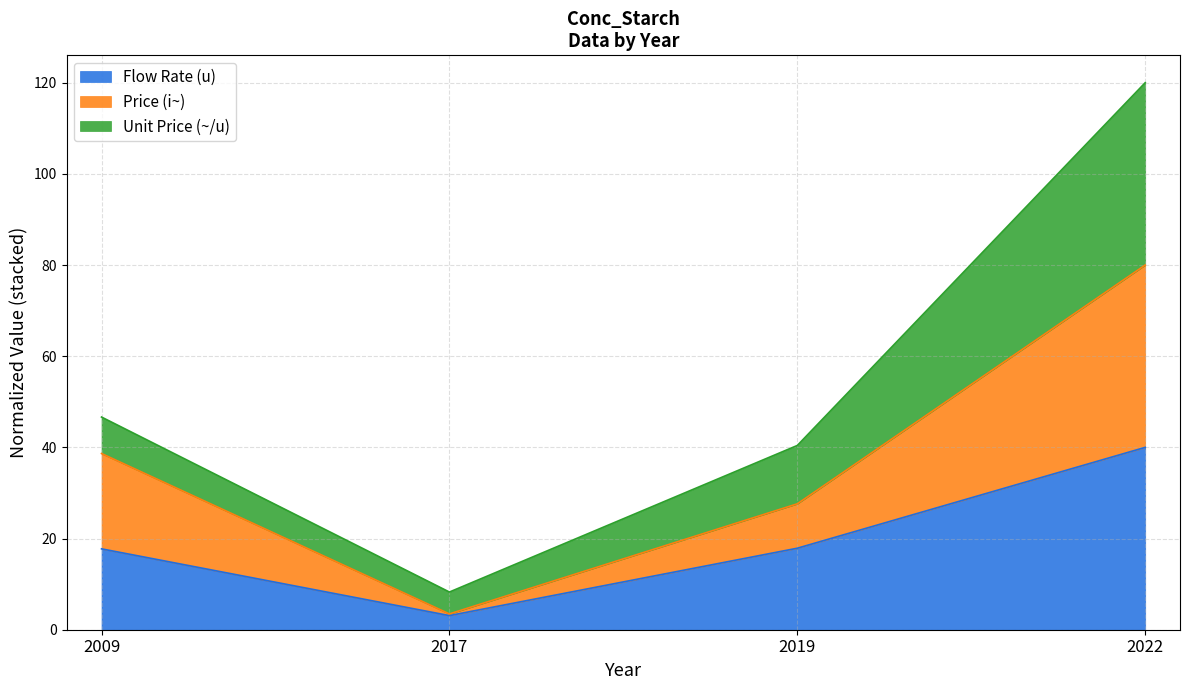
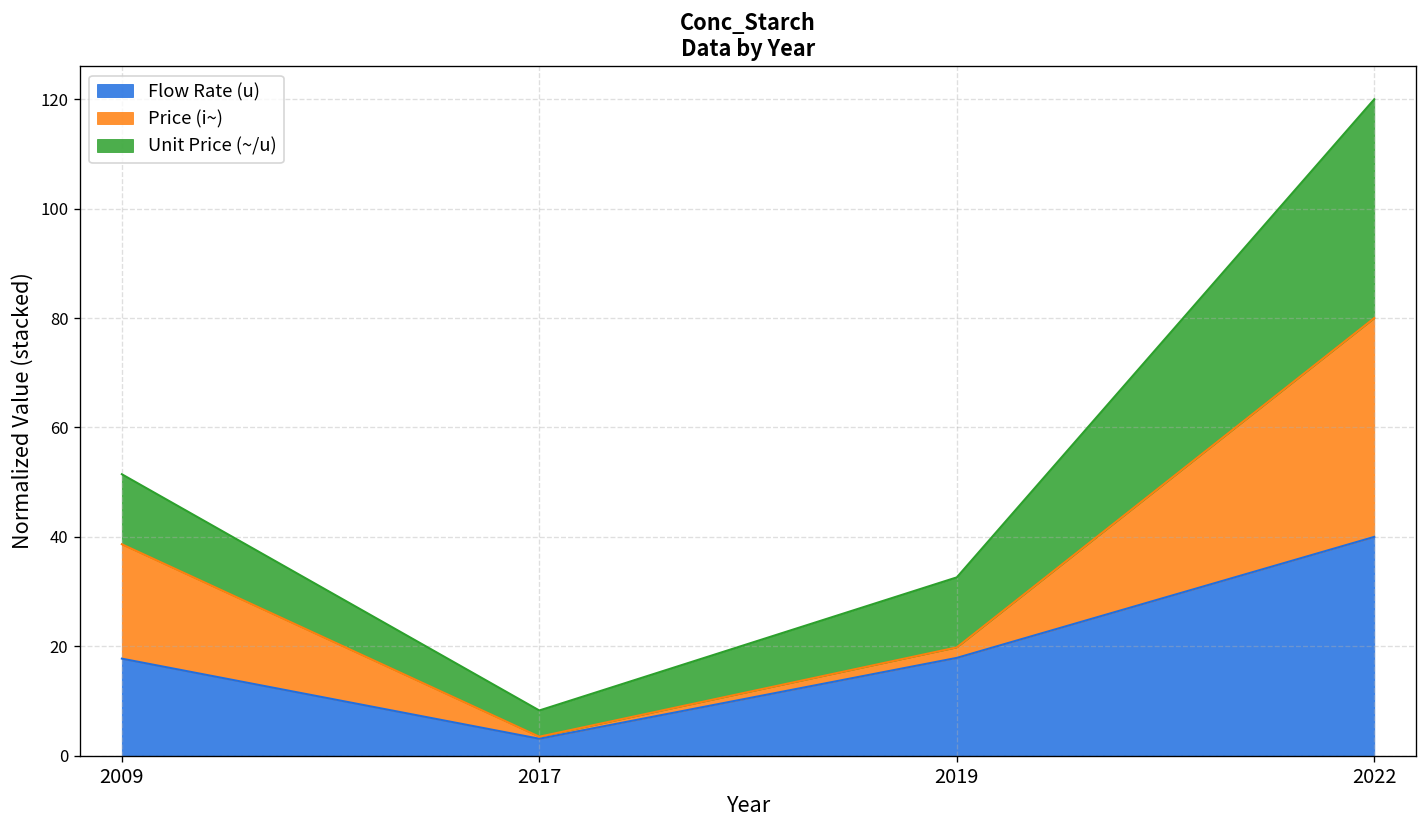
  {
    "Flow Rate (u)": {
      "2009": 18,
      "2019": 18,
      "2022": 40
    },
    "Price (i~)": {
      "2009": 21,
-     "2019": 10,
+     "2019": 2,
      "2022": 40
    },
    "Unit Price (~/u)": {
-     "2009": 8,
+     "2009": 13,
      "2017": 5,
      "2019": 13,
      "2022": 40
    }
  }
